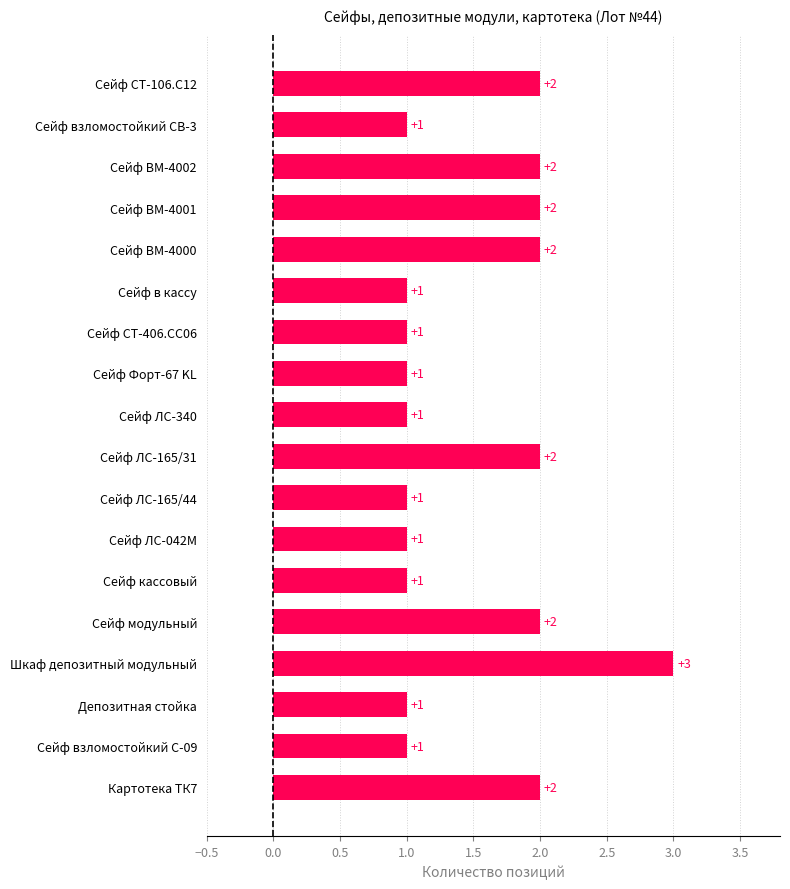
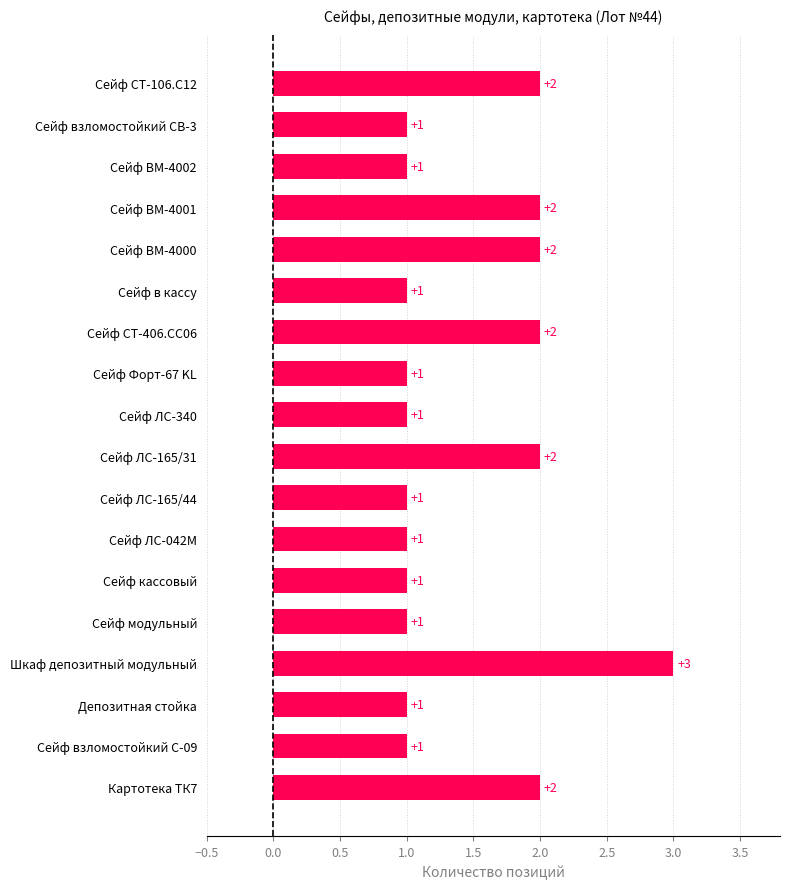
  {
    "Сейф СТ-106.С12": "+2",
    "Сейф взломостойкий СВ-3": "+1",
-   "Сейф ВМ-4002": "+2",
+   "Сейф ВМ-4002": "+1",
    "Сейф ВМ-4001": "+2",
    "Сейф ВМ-4000": "+2",
    "Сейф в кассу": "+1",
-   "Сейф СТ-406.СС06": "+1",
+   "Сейф СТ-406.СС06": "+2",
    "Сейф Форт-67 KL": "+1",
    "Сейф ЛС-340": "+1",
    "Сейф ЛС-165/31": "+2",
    "Сейф ЛС-165/44": "+1",
    "Сейф ЛС-042М": "+1",
    "Сейф кассовый": "+1",
-   "Сейф модульный": "+2",
+   "Сейф модульный": "+1",
    "Шкаф депозитный модульный": "+3",
    "Депозитная стойка": "+1",
    "Сейф взломостойкий С-09": "+1",
    "Картотека ТК7": "+2"
  }
